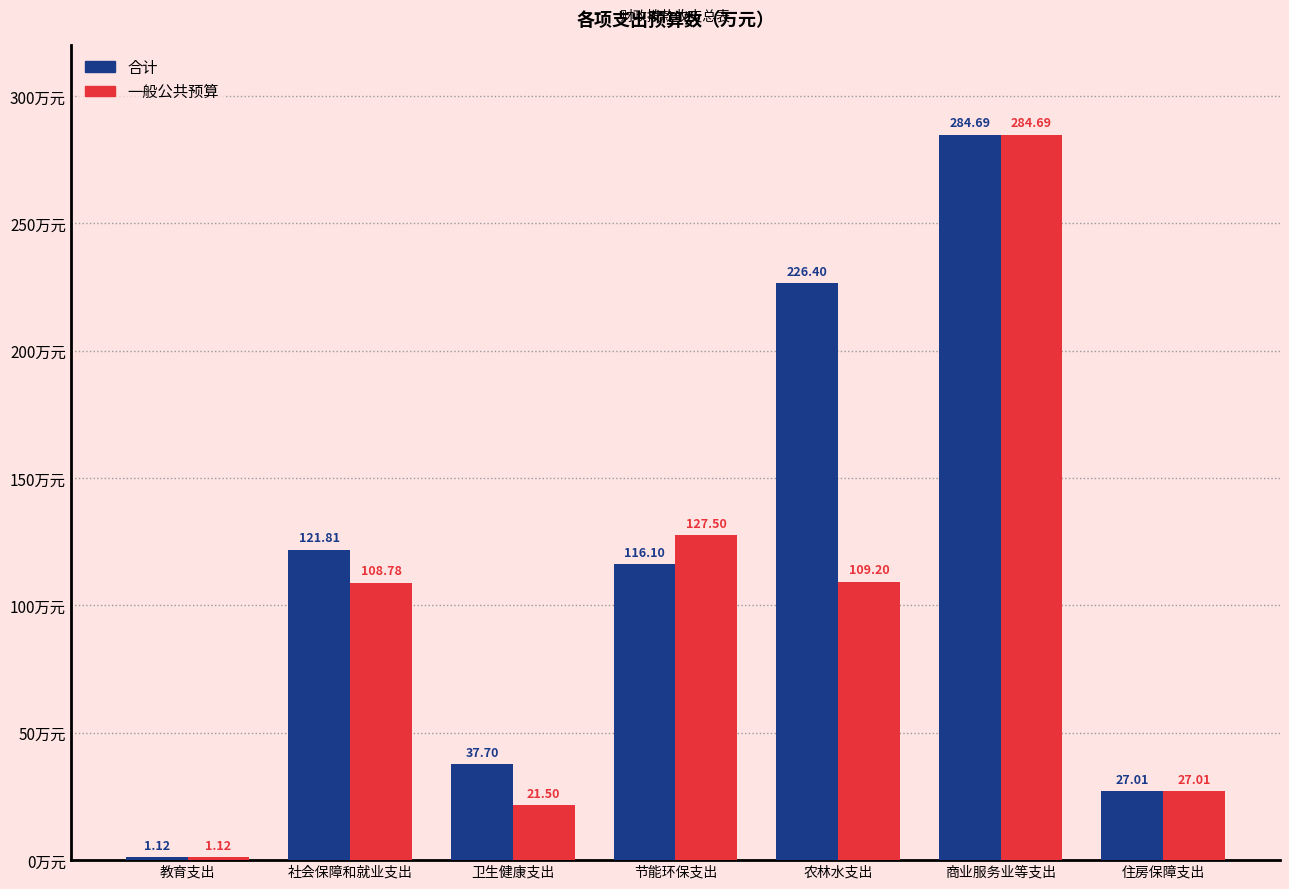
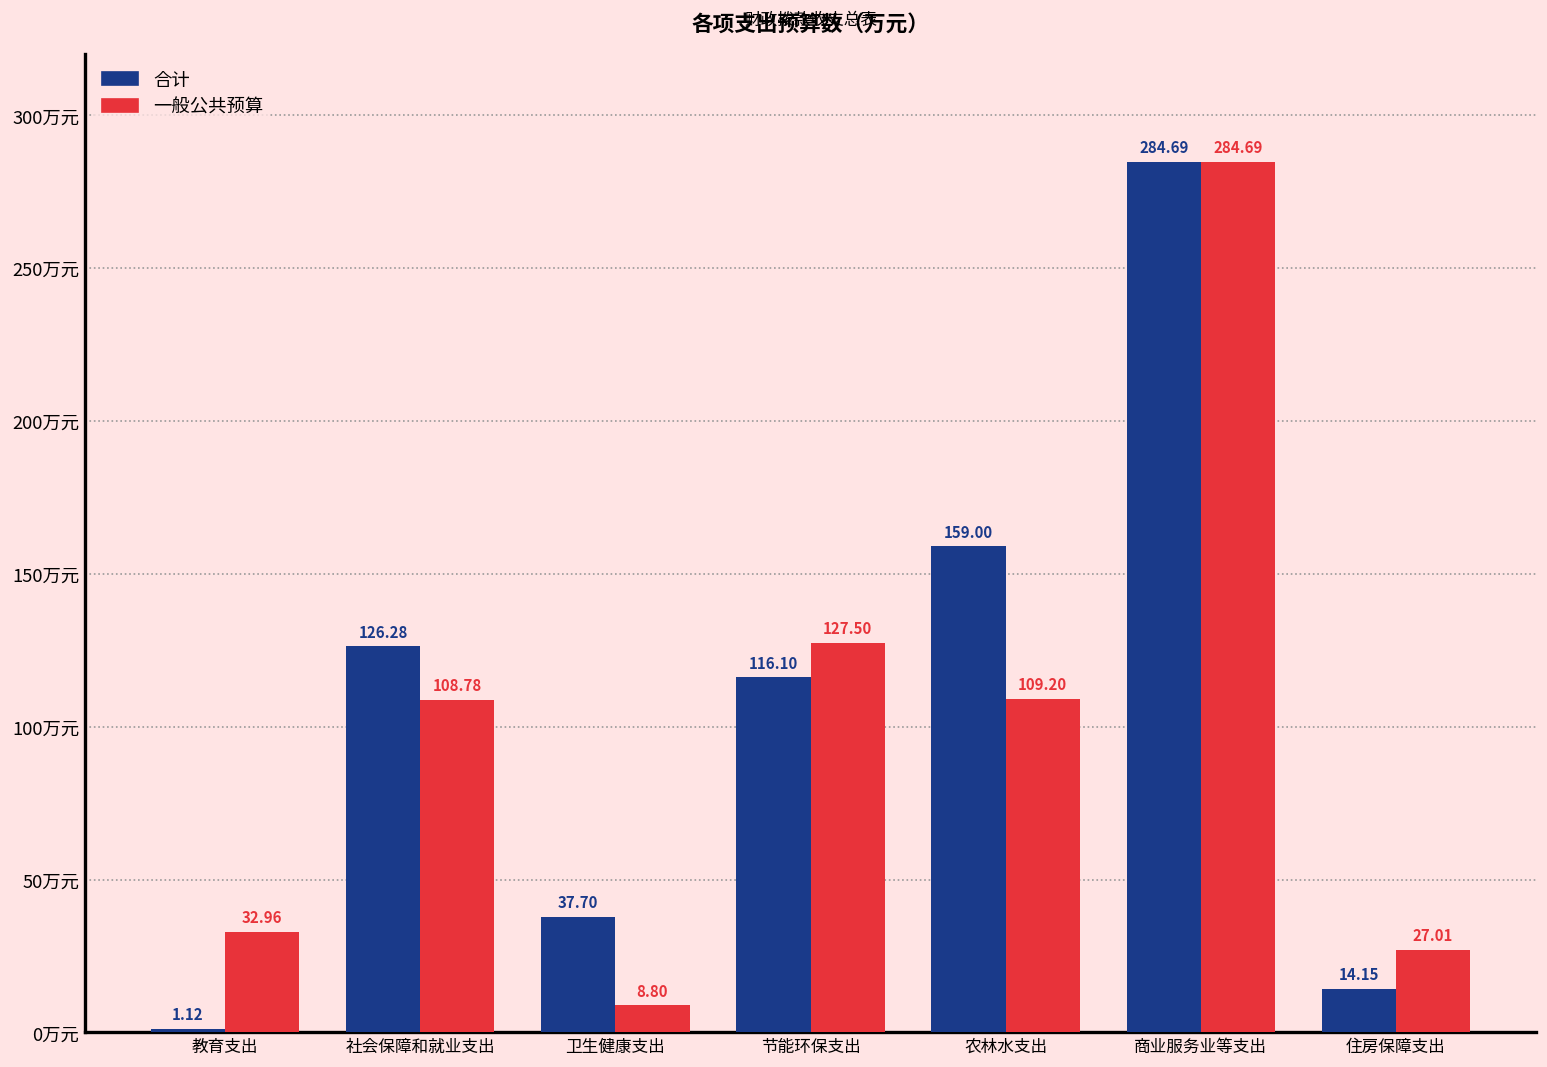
  {
    "合计": {
      "教育支出": 1.12,
-     "社会保障和就业支出": 121.81,
+     "社会保障和就业支出": 126.28,
      "卫生健康支出": 37.70,
      "节能环保支出": 116.10,
-     "农林水支出": 226.40,
+     "农林水支出": 159.00,
      "商业服务业等支出": 284.69,
-     "住房保障支出": 27.01
+     "住房保障支出": 14.15
    },
    "一般公共预算": {
-     "教育支出": 1.12,
+     "教育支出": 32.96,
      "社会保障和就业支出": 108.78,
-     "卫生健康支出": 21.50,
+     "卫生健康支出": 8.80,
      "节能环保支出": 127.50,
      "农林水支出": 109.20,
      "商业服务业等支出": 284.69,
      "住房保障支出": 27.01
    }
  }
